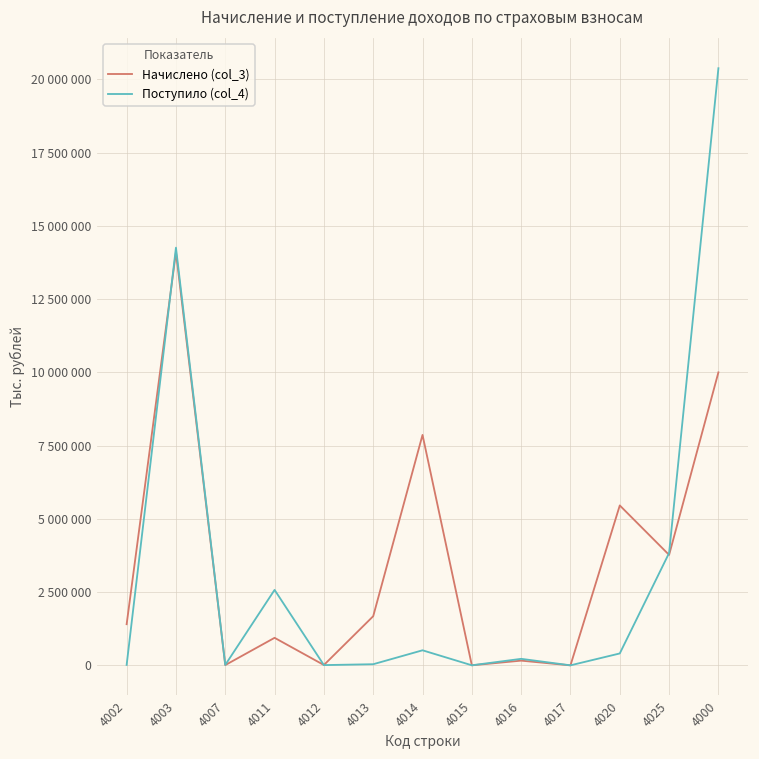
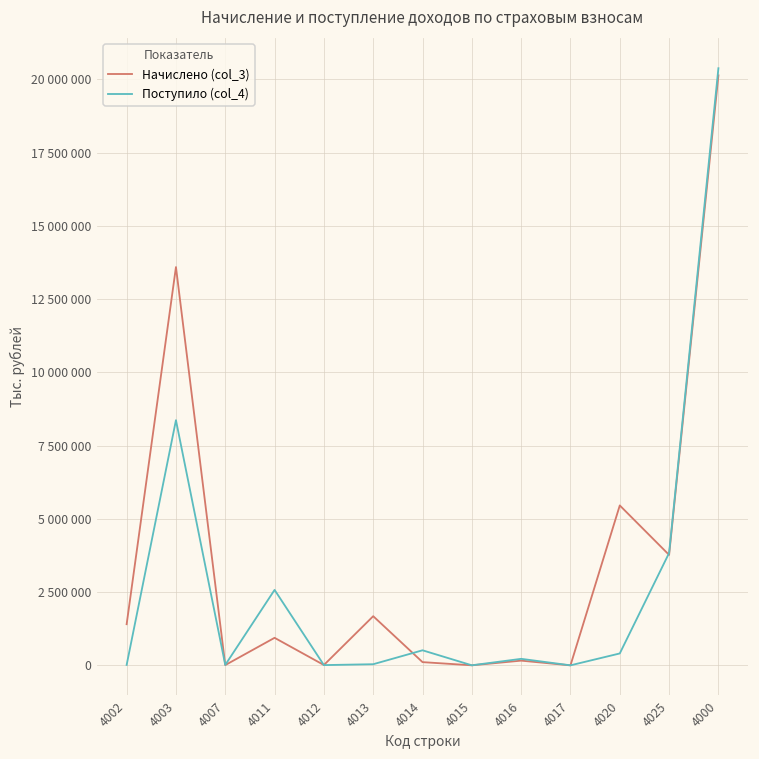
  {
    "Начислено (col_3)": {
      "4002": 1400000,
-     "4003": 14100000,
+     "4003": 13600000,
      "4011": 900000,
      "4013": 1700000,
-     "4014": 7900000,
+     "4014": 100000,
      "4020": 5500000,
-     "4000": 10000000
+     "4000": 20100000
    },
    "Поступило (col_4)": {
      "4002": 0,
-     "4003": 14300000,
+     "4003": 8400000,
      "4011": 2600000,
      "4013": 0,
      "4014": 500000,
      "4020": 400000,
      "4000": 20400000
    }
  }
